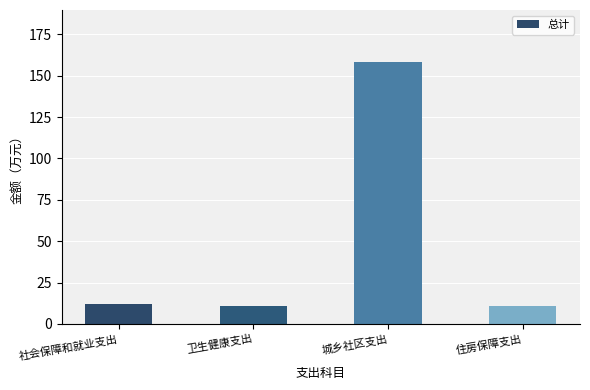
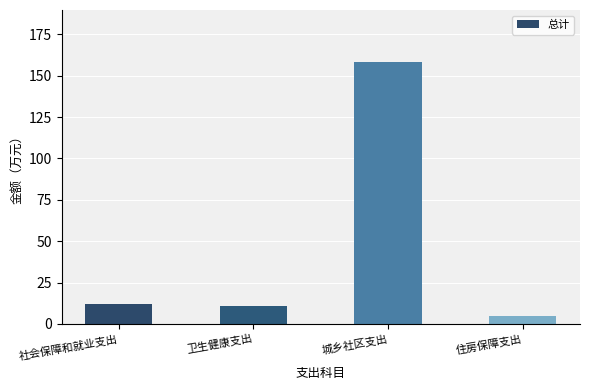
  {
    "社会保障和就业支出": 12,
    "卫生健康支出": 11,
    "城乡社区支出": 158,
-   "住房保障支出": 11
+   "住房保障支出": 5
  }
